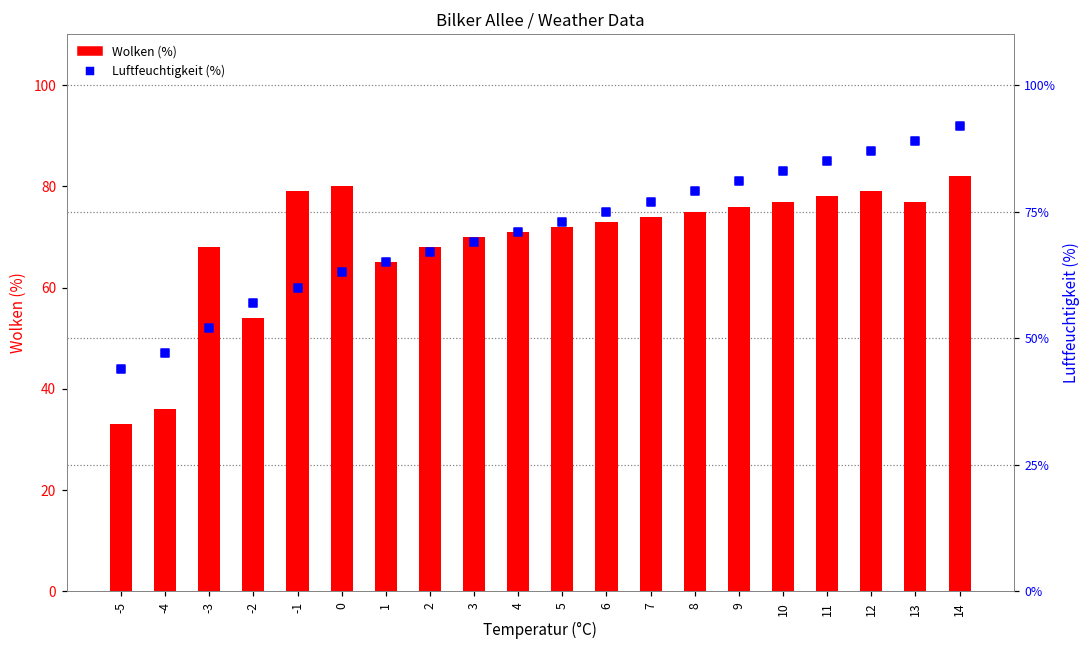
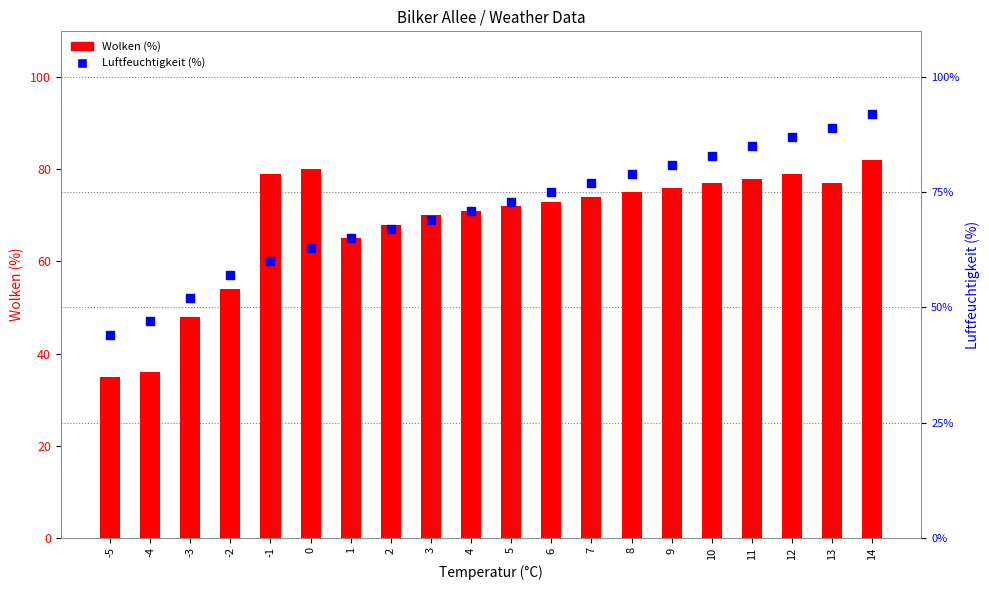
  {
    "Wolken (%)": {
-     "-5": 33,
+     "-5": 35,
      "-4": 36,
-     "-3": 68,
+     "-3": 48,
      "-2": 54,
      "-1": 79,
      "0": 80,
      "1": 65,
      "2": 68,
      "3": 70,
      "4": 71,
      "5": 72,
      "6": 73,
      "7": 74,
      "8": 75,
      "9": 76,
      "10": 77,
      "11": 78,
      "12": 79,
      "13": 77,
      "14": 82
    }
  }
